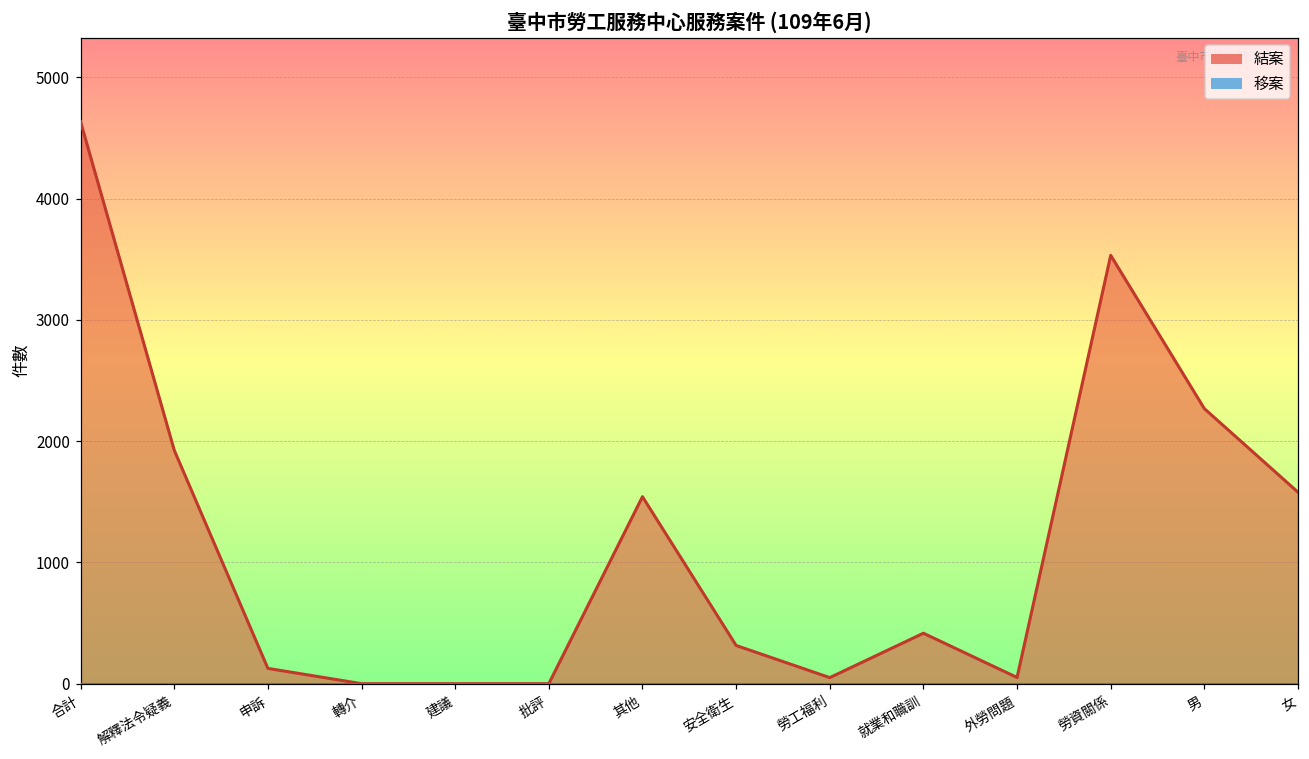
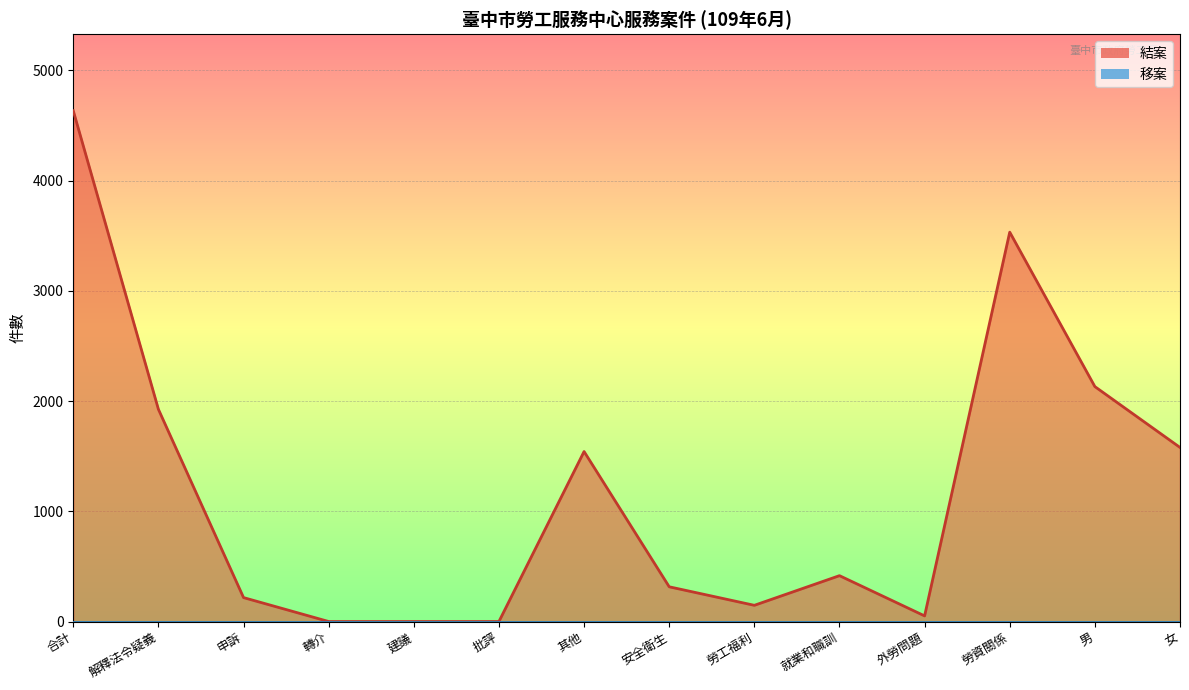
  {
    "結案": {
      "合計": 4630,
      "解釋法令疑義": 1930,
-     "申訴": 130,
+     "申訴": 220,
      "其他": 1540,
      "安全衛生": 320,
-     "勞工福利": 50,
+     "勞工福利": 150,
      "就業和職訓": 420,
      "外勞問題": 50,
      "勞資關係": 3530,
-     "男": 2270,
+     "男": 2130,
      "女": 1580
    },
    "移案": {
      "合計": 0,
      "解釋法令疑義": 0,
      "申訴": 0,
      "其他": 0,
      "安全衛生": 0,
      "勞工福利": 0,
      "就業和職訓": 0,
      "外勞問題": 0,
      "勞資關係": 0,
      "男": 0,
      "女": 0
    }
  }
